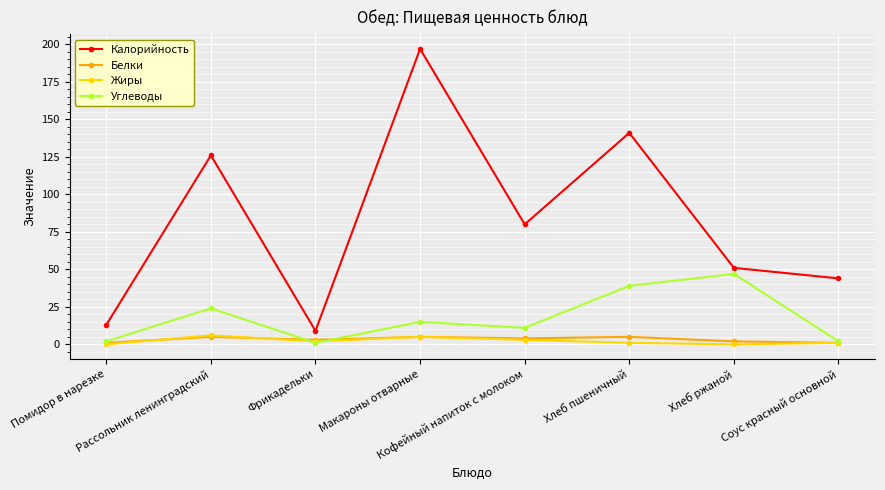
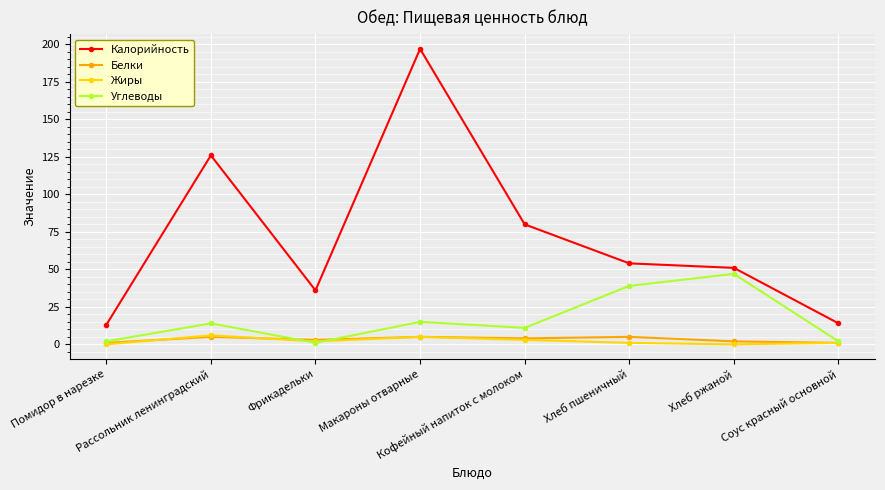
  {
    "Калорийность": {
      "Помидор в нарезке": 13,
      "Рассольник ленинградский": 126,
-     "Фрикадельки": 9,
+     "Фрикадельки": 36,
      "Макароны отварные": 197,
      "Кофейный напиток с молоком": 80,
-     "Хлеб пшеничный": 141,
+     "Хлеб пшеничный": 54,
      "Хлеб ржаной": 51,
-     "Соус красный основной": 44
+     "Соус красный основной": 14
    },
    "Углеводы": {
-     "Рассольник ленинградский": 24,
+     "Рассольник ленинградский": 14,
      "Макароны отварные": 15,
      "Кофейный напиток с молоком": 11,
      "Хлеб пшеничный": 39,
      "Хлеб ржаной": 47
    }
  }
